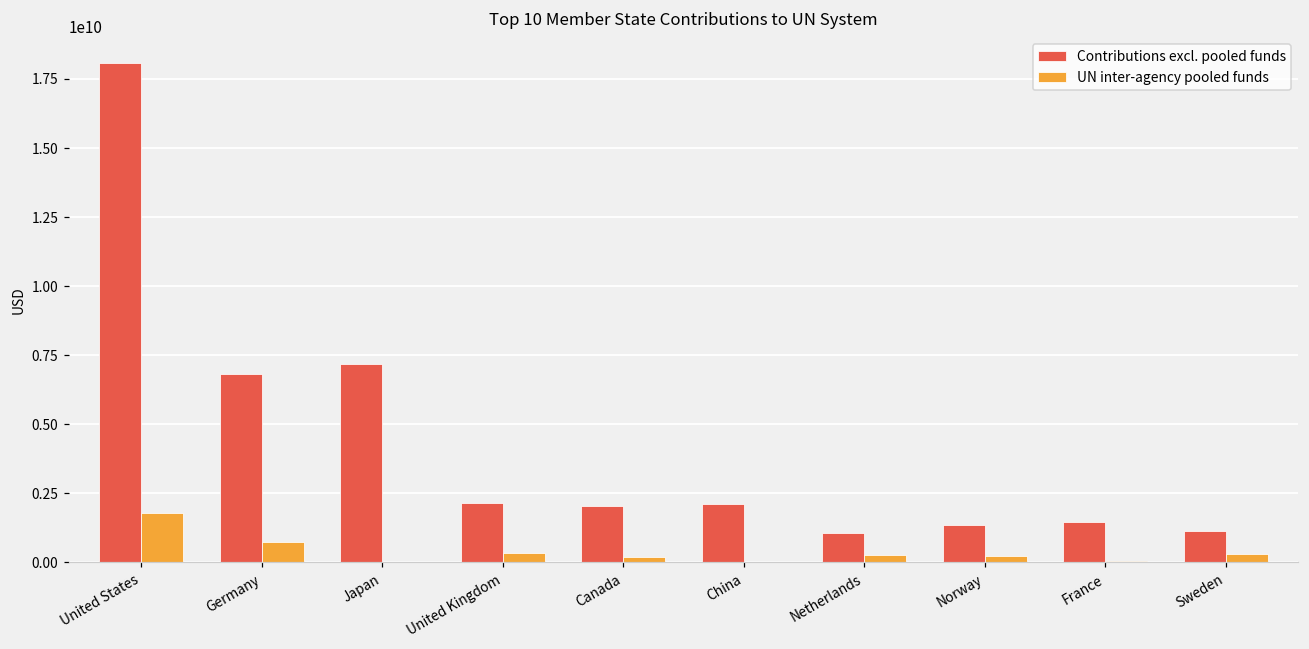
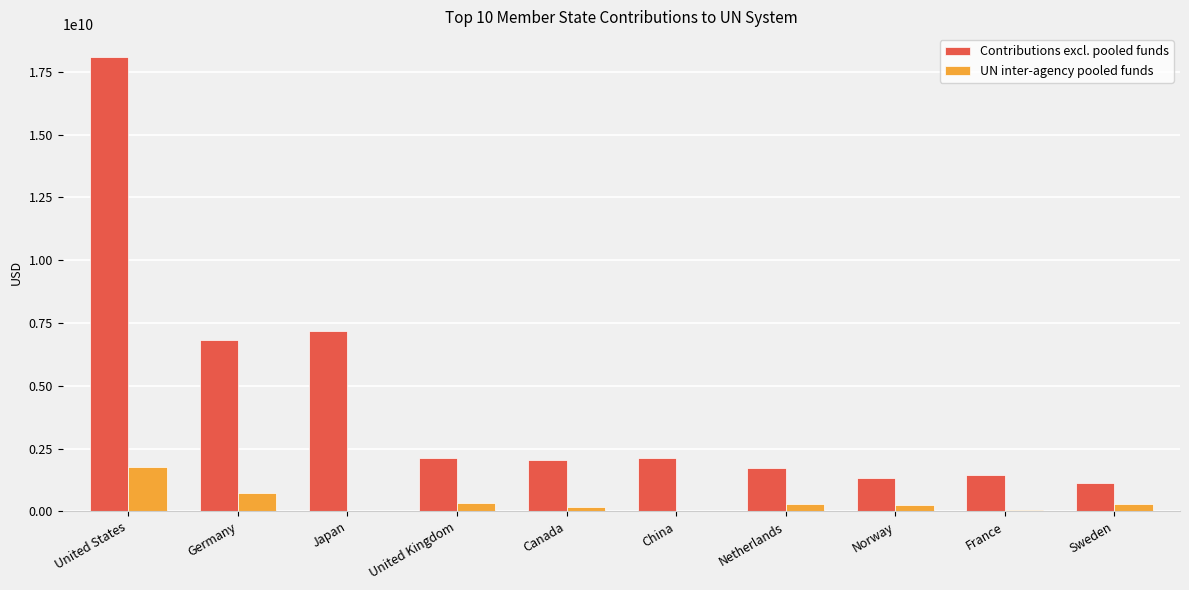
  {
    "Contributions excl. pooled funds": {
      "United States": 18100000000,
      "Germany": 6800000000,
      "Japan": 7200000000,
      "United Kingdom": 2100000000,
      "Canada": 2000000000,
      "China": 2100000000,
-     "Netherlands": 1100000000,
+     "Netherlands": 1700000000,
      "Norway": 1300000000,
      "France": 1500000000,
      "Sweden": 1100000000
    },
    "UN inter-agency pooled funds": {
      "United States": 1800000000,
      "Germany": 700000000,
      "United Kingdom": 300000000,
      "Canada": 200000000,
      "Netherlands": 300000000,
      "Norway": 200000000,
      "Sweden": 300000000
    }
  }
